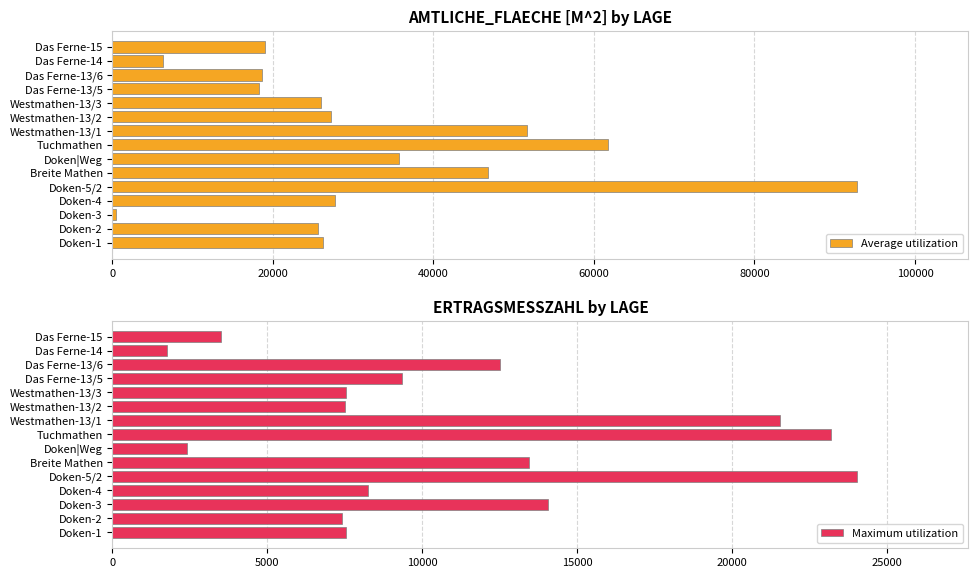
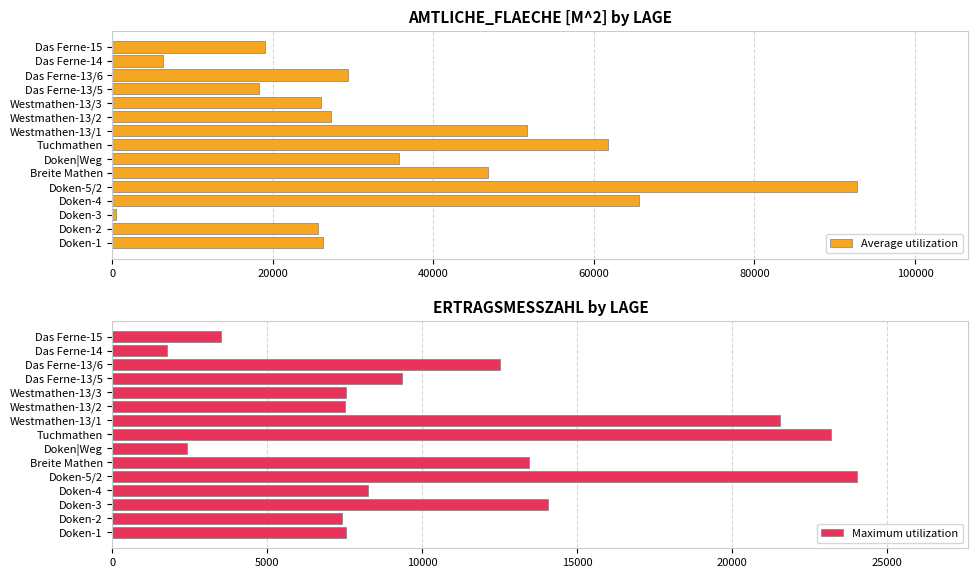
  {
    "AMTLICHE_FLAECHE [M^2] by LAGE": {
      "Das Ferne-15": 19000,
      "Das Ferne-14": 6000,
-     "Das Ferne-13/6": 19000,
+     "Das Ferne-13/6": 29000,
      "Das Ferne-13/5": 18000,
      "Westmathen-13/3": 26000,
      "Westmathen-13/2": 27000,
      "Westmathen-13/1": 52000,
      "Tuchmathen": 62000,
      "Doken|Weg": 36000,
      "Breite Mathen": 47000,
      "Doken-5/2": 93000,
-     "Doken-4": 28000,
+     "Doken-4": 66000,
      "Doken-3": 0,
      "Doken-2": 26000,
      "Doken-1": 26000
    },
    "ERTRAGSMESSZAHL by LAGE": {
      "Das Ferne-15": 3500,
      "Das Ferne-14": 1800,
      "Das Ferne-13/6": 12500,
      "Das Ferne-13/5": 9400,
      "Westmathen-13/3": 7500,
      "Westmathen-13/2": 7500,
      "Westmathen-13/1": 21500,
      "Tuchmathen": 23200,
      "Doken|Weg": 2400,
      "Breite Mathen": 13500,
      "Doken-5/2": 24000,
      "Doken-4": 8200,
      "Doken-3": 14100,
      "Doken-2": 7400,
      "Doken-1": 7500
    }
  }
